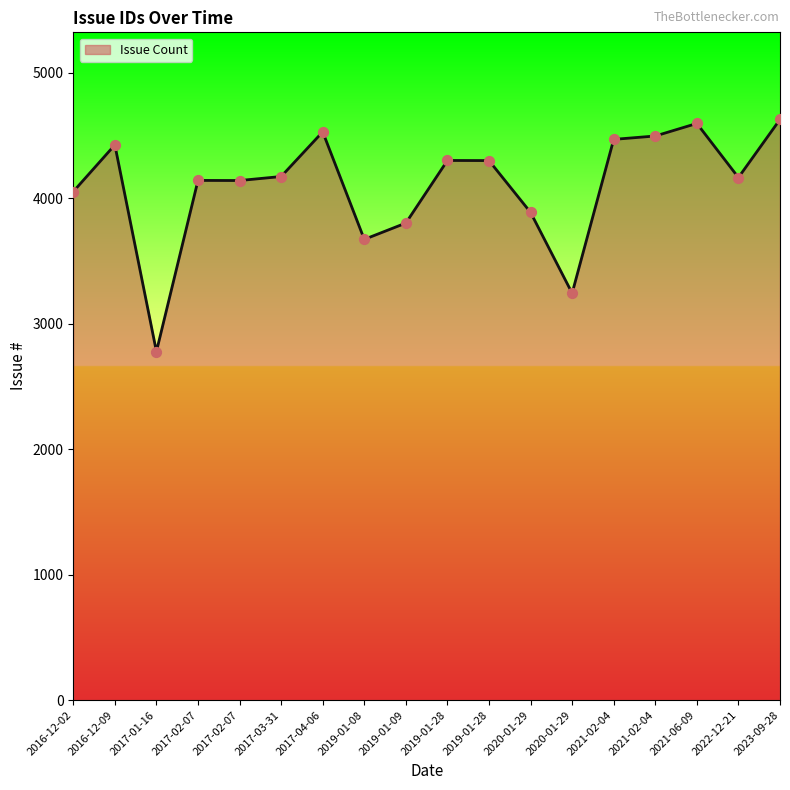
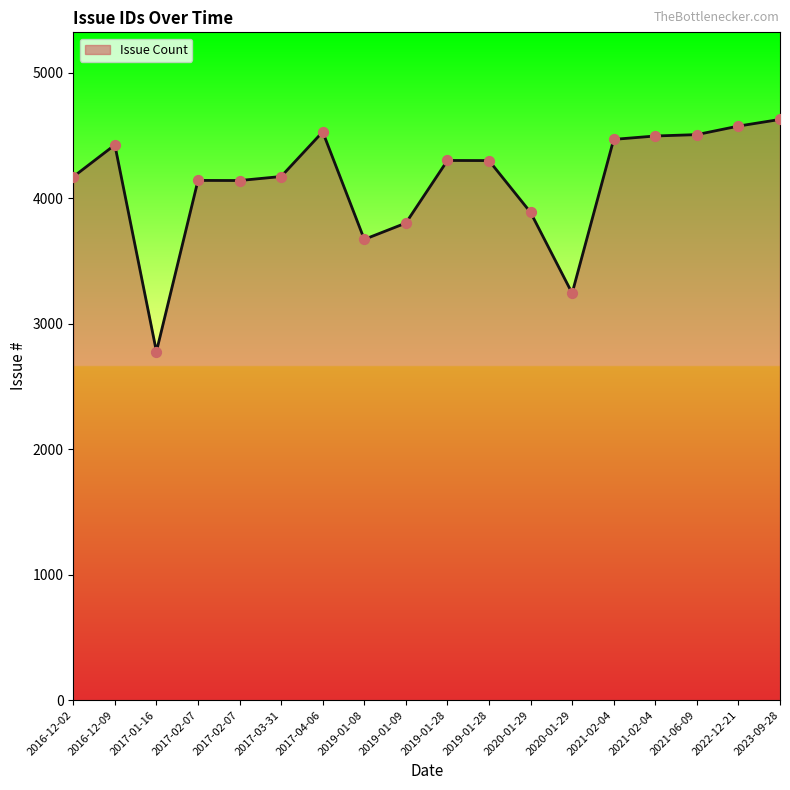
  {
-   "2016-12-02": 4050,
+   "2016-12-02": 4170,
    "2016-12-09": 4430,
    "2017-01-16": 2780,
    "2017-03-31": 4170,
    "2017-04-06": 4530,
    "2019-01-08": 3670,
    "2019-01-09": 3800,
-   "2021-06-09": 4600,
-   "2022-12-21": 4170,
+   "2021-06-09": 4510,
+   "2022-12-21": 4580,
    "2023-09-28": 4630
  }
